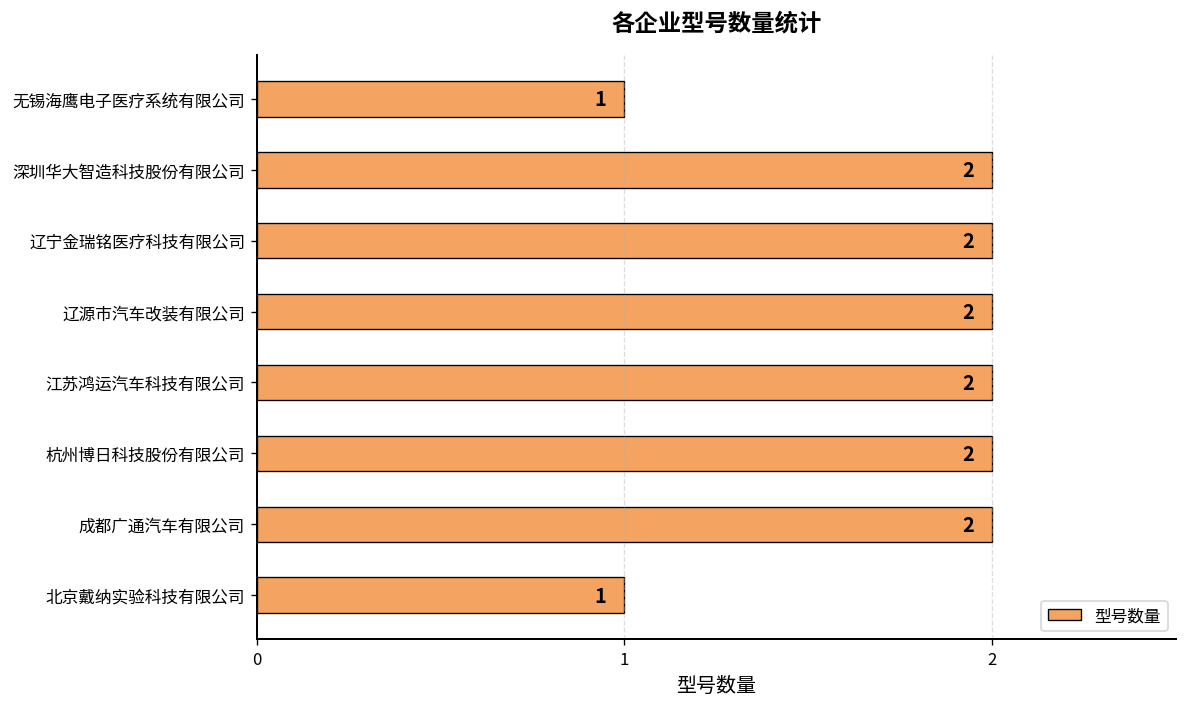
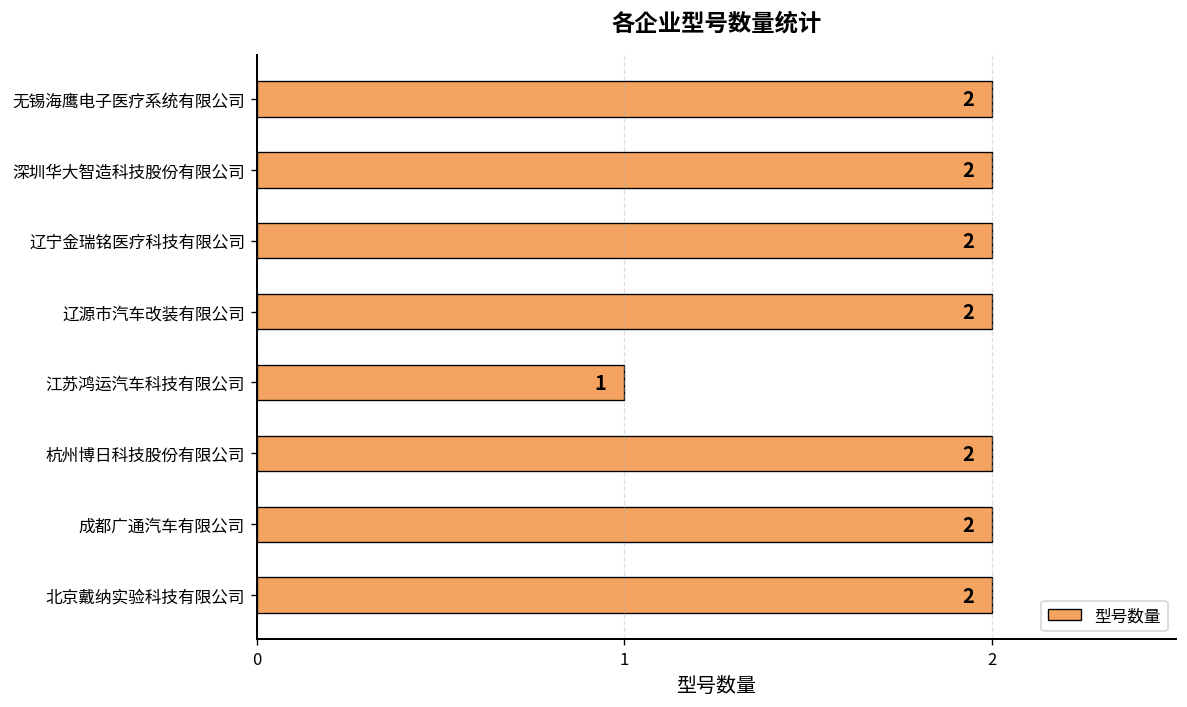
  {
-   "无锡海鹰电子医疗系统有限公司": 1,
+   "无锡海鹰电子医疗系统有限公司": 2,
    "深圳华大智造科技股份有限公司": 2,
    "辽宁金瑞铭医疗科技有限公司": 2,
    "辽源市汽车改装有限公司": 2,
-   "江苏鸿运汽车科技有限公司": 2,
+   "江苏鸿运汽车科技有限公司": 1,
    "杭州博日科技股份有限公司": 2,
    "成都广通汽车有限公司": 2,
-   "北京戴纳实验科技有限公司": 1
+   "北京戴纳实验科技有限公司": 2
  }
